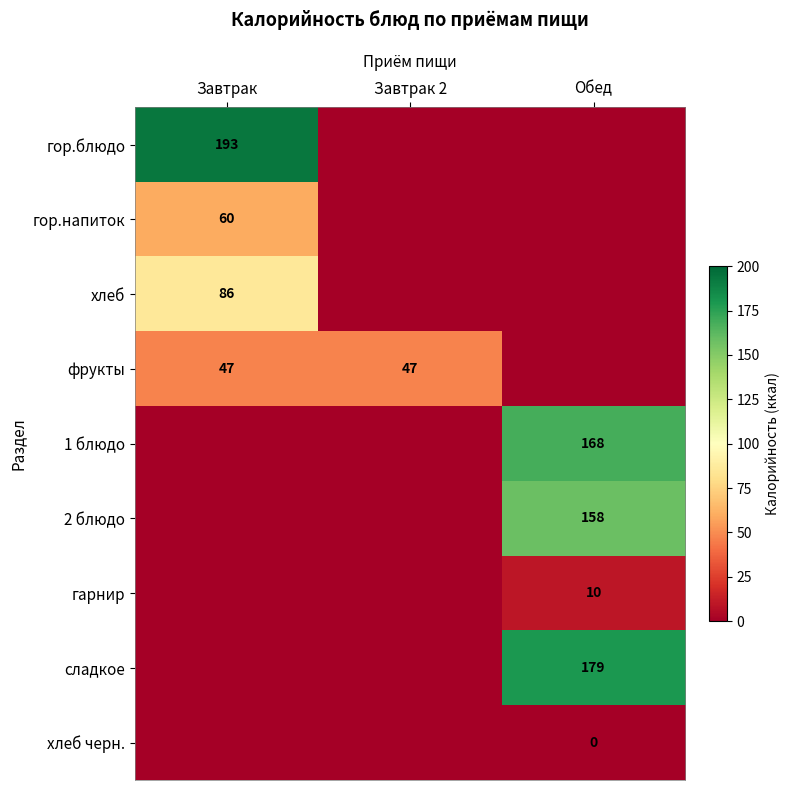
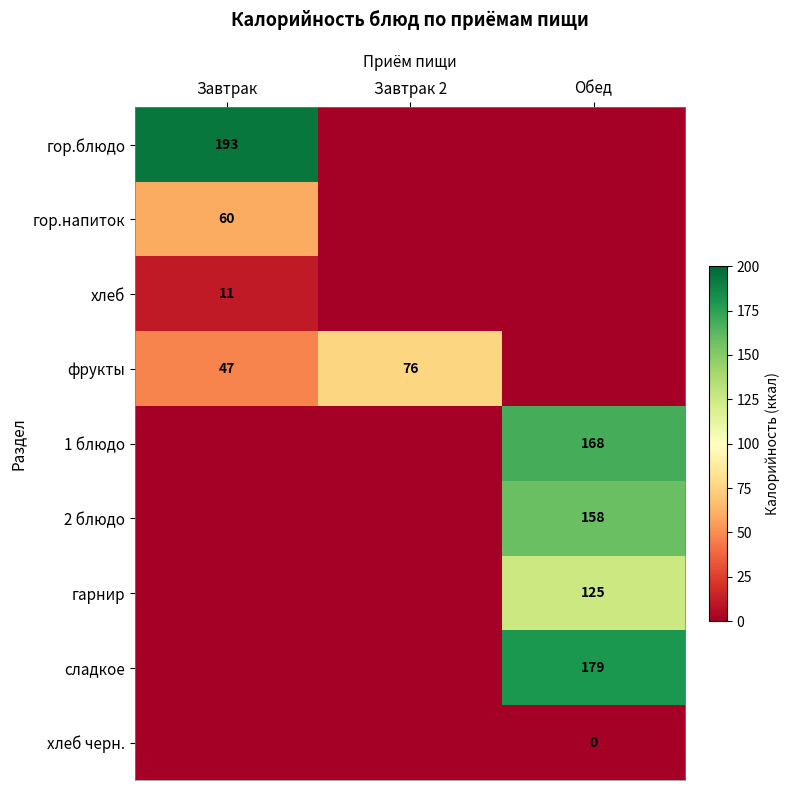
  {
    "гор.блюдо": {
      "Завтрак": 193
    },
    "гор.напиток": {
      "Завтрак": 60
    },
    "хлеб": {
-     "Завтрак": 86
+     "Завтрак": 11
    },
    "фрукты": {
      "Завтрак": 47,
-     "Завтрак 2": 47
+     "Завтрак 2": 76
    },
    "1 блюдо": {
      "Обед": 168
    },
    "2 блюдо": {
      "Обед": 158
    },
    "гарнир": {
-     "Обед": 10
+     "Обед": 125
    },
    "сладкое": {
      "Обед": 179
    },
    "хлеб черн.": {
      "Обед": 0
    }
  }
